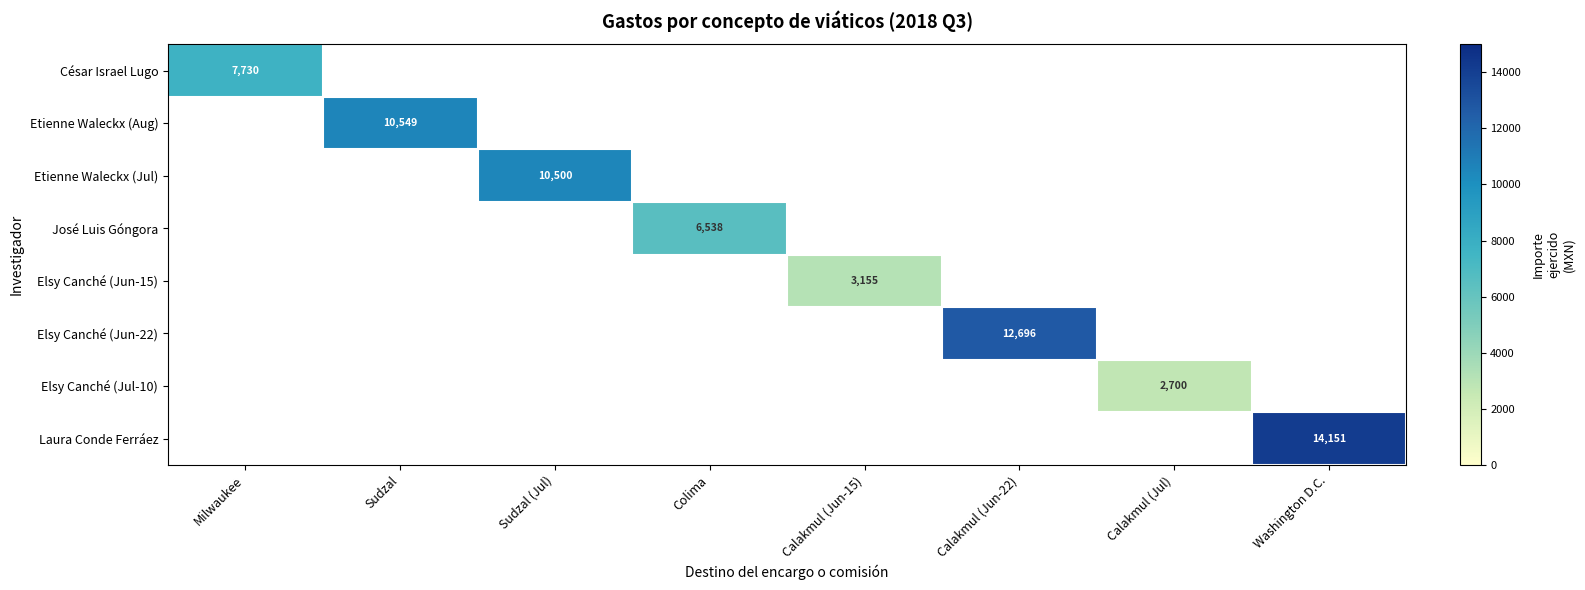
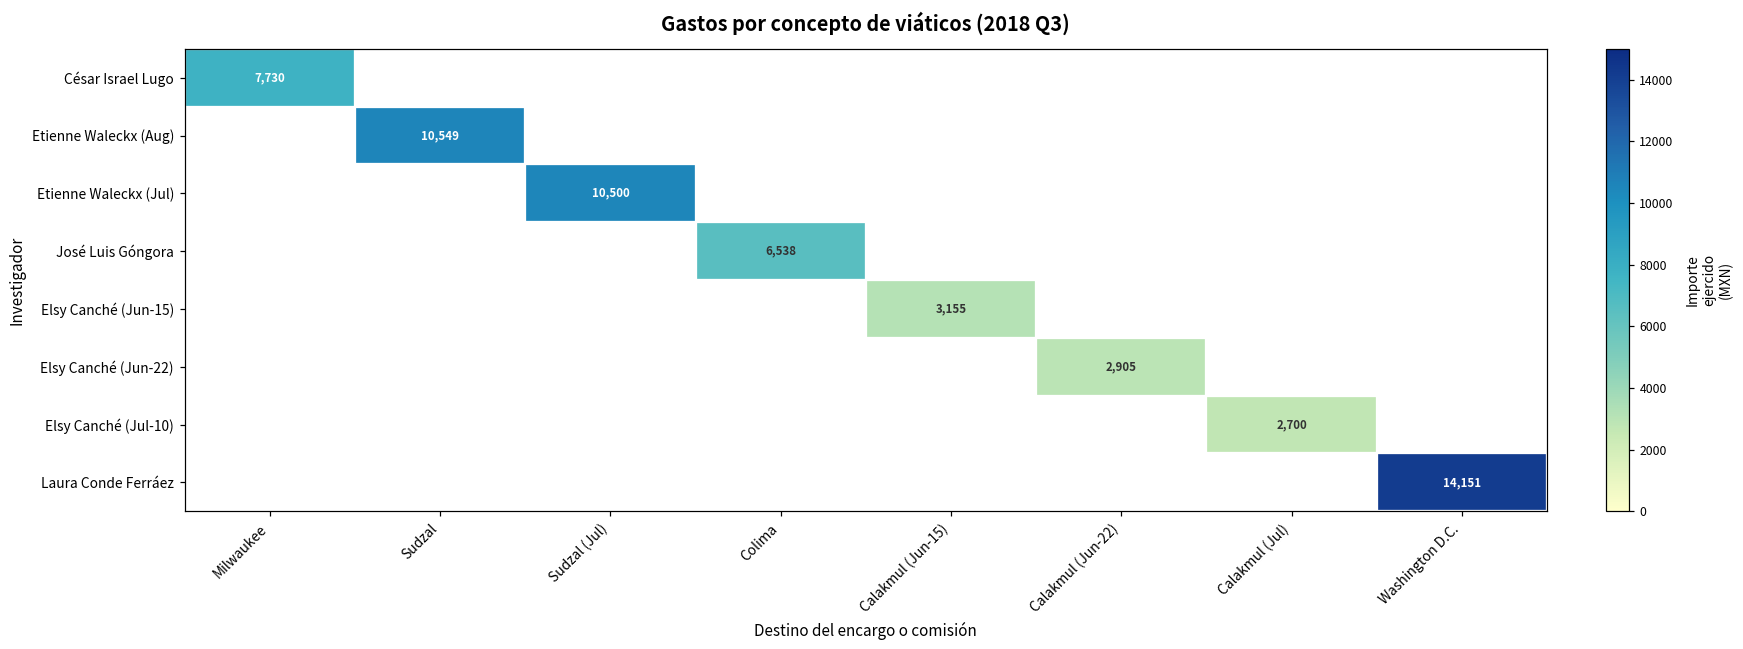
  {
    "César Israel Lugo": {
      "Milwaukee": "7,730"
    },
    "Etienne Waleckx (Aug)": {
      "Sudzal": "10,549"
    },
    "Etienne Waleckx (Jul)": {
      "Sudzal (Jul)": "10,500"
    },
    "José Luis Góngora": {
      "Colima": "6,538"
    },
    "Elsy Canché (Jun-15)": {
      "Calakmul (Jun-15)": "3,155"
    },
    "Elsy Canché (Jun-22)": {
-     "Calakmul (Jun-22)": "12,696"
+     "Calakmul (Jun-22)": "2,905"
    },
    "Elsy Canché (Jul-10)": {
      "Calakmul (Jul)": "2,700"
    },
    "Laura Conde Ferráez": {
      "Washington D.C.": "14,151"
    }
  }
